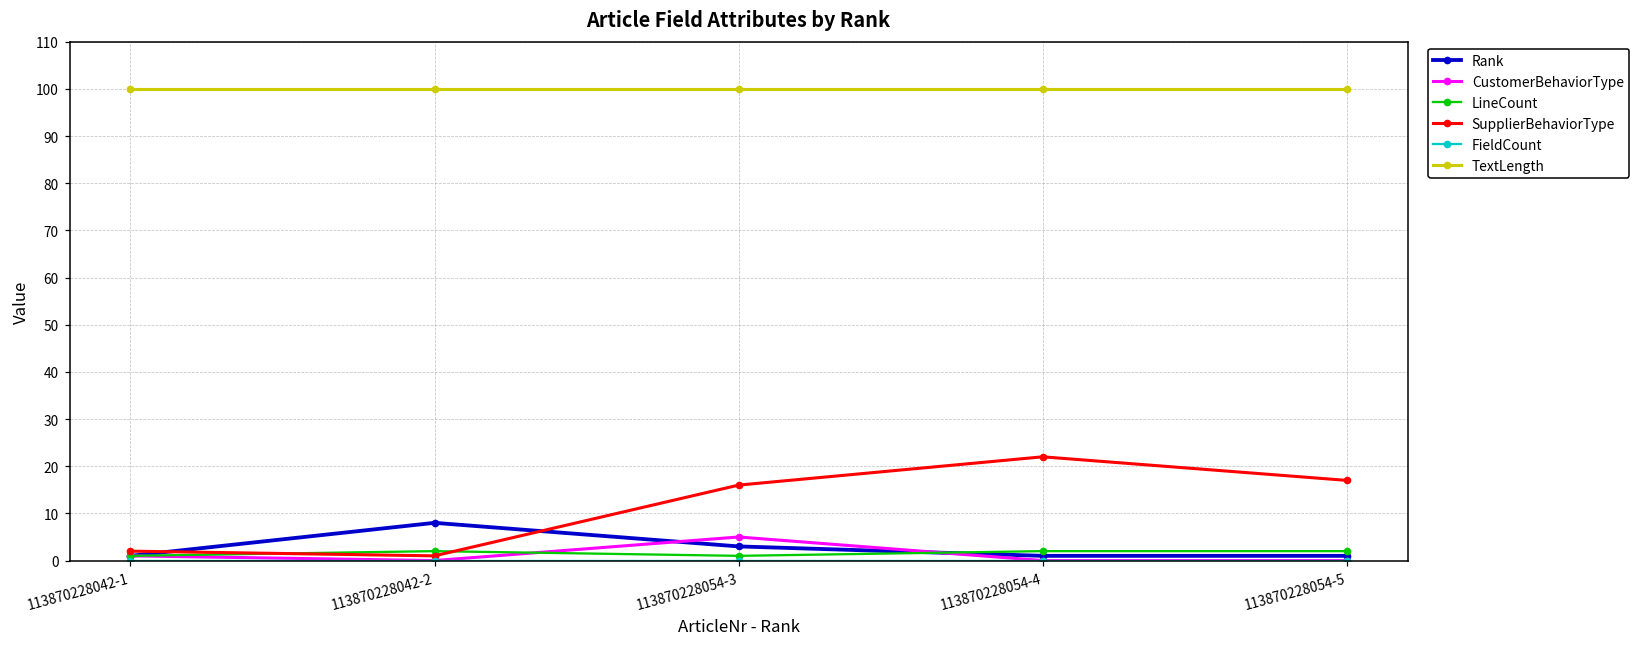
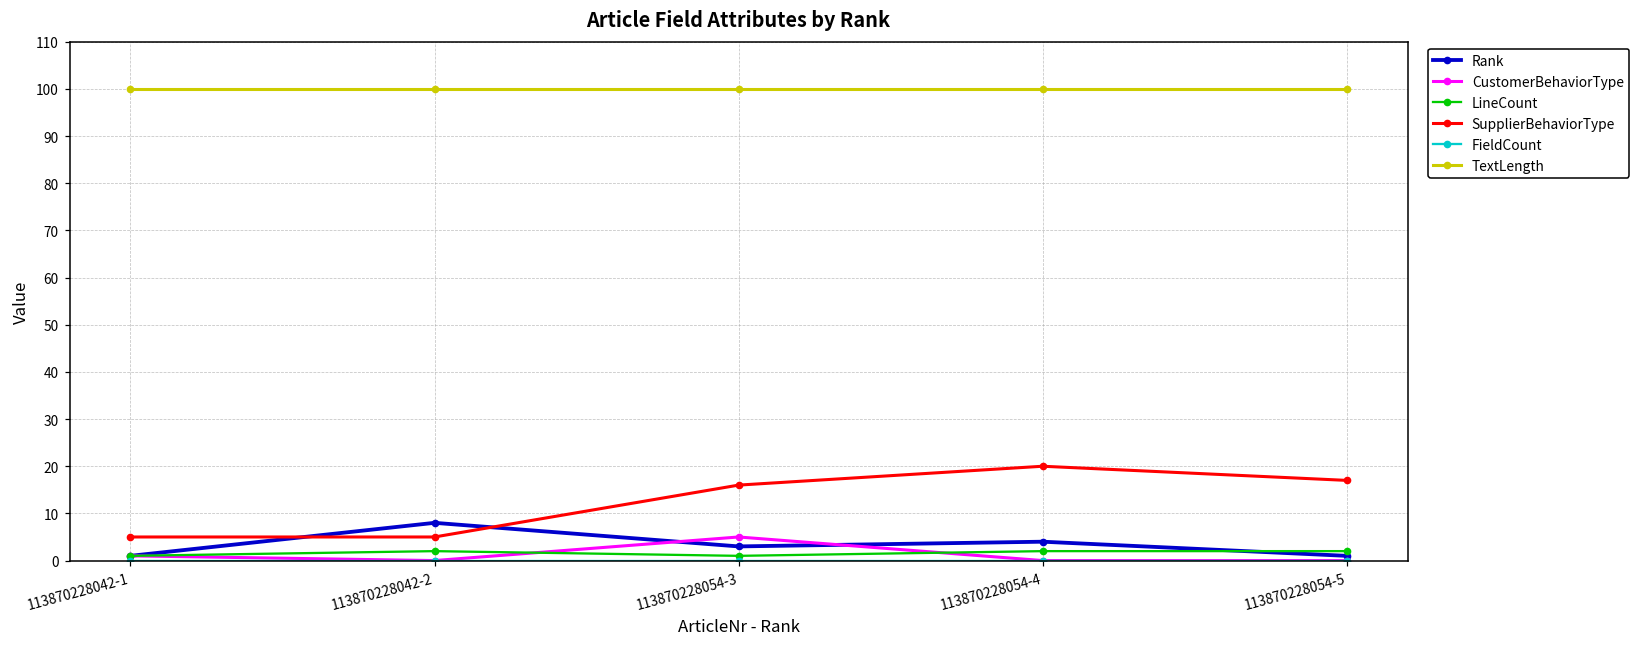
  {
    "Rank": {
      "113870228042-2": 8,
      "113870228054-3": 3,
-     "113870228054-4": 1,
+     "113870228054-4": 4,
      "113870228054-5": 1
    },
    "CustomerBehaviorType": {
      "113870228054-3": 5
    },
    "LineCount": {
      "113870228042-2": 2,
      "113870228054-3": 1,
      "113870228054-4": 2,
      "113870228054-5": 2
    },
    "SupplierBehaviorType": {
-     "113870228042-1": 2,
-     "113870228042-2": 1,
+     "113870228042-1": 5,
+     "113870228042-2": 5,
      "113870228054-3": 16,
-     "113870228054-4": 22,
+     "113870228054-4": 20,
      "113870228054-5": 17
    },
    "FieldCount": {
      "113870228042-1": 0,
      "113870228054-3": 0
    },
    "TextLength": {
      "113870228042-1": 100,
      "113870228042-2": 100,
      "113870228054-3": 100,
      "113870228054-4": 100,
      "113870228054-5": 100
    }
  }
